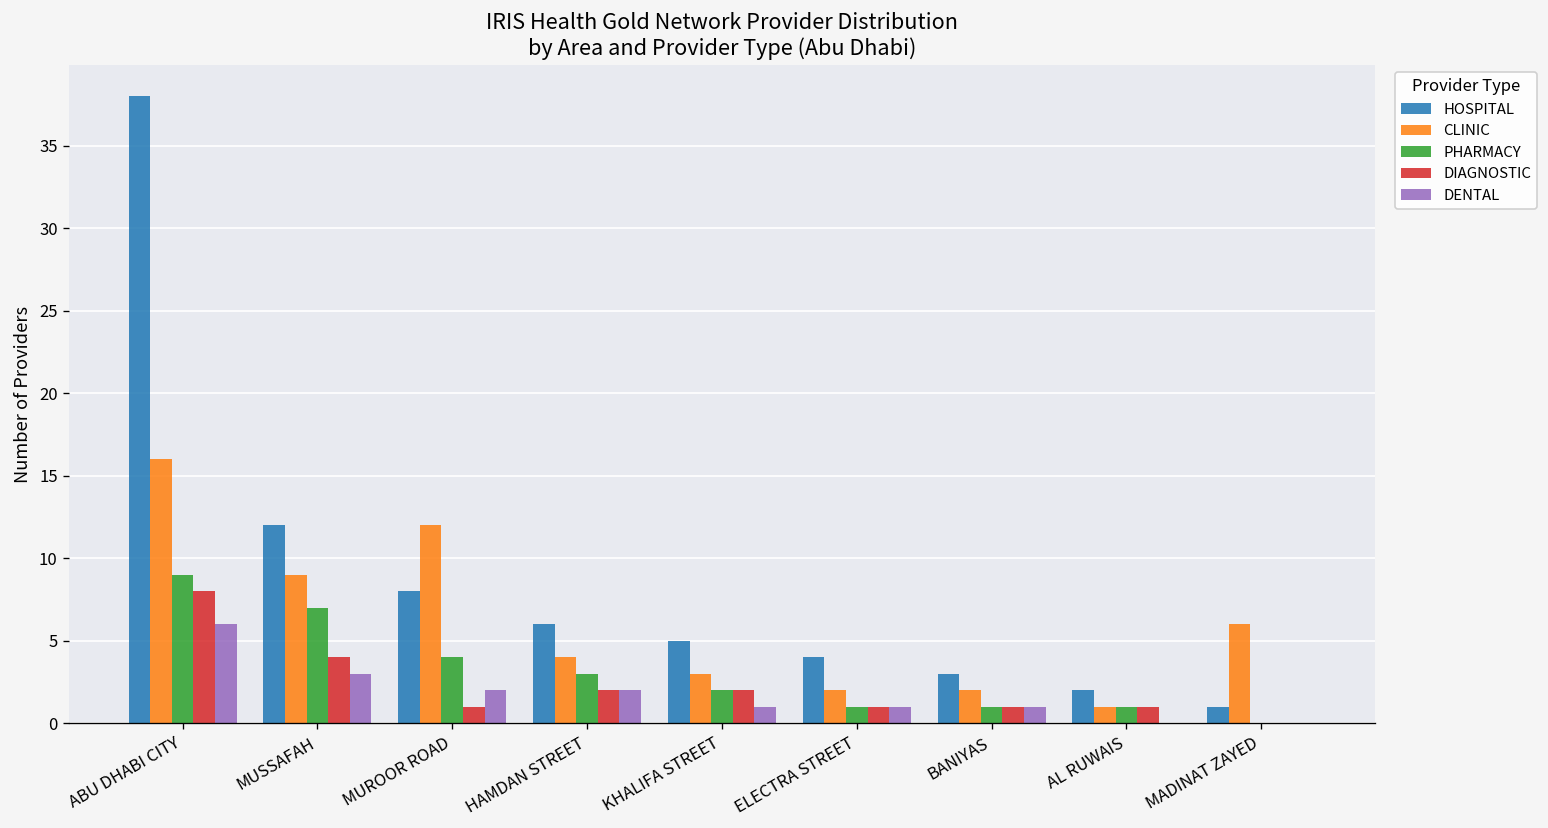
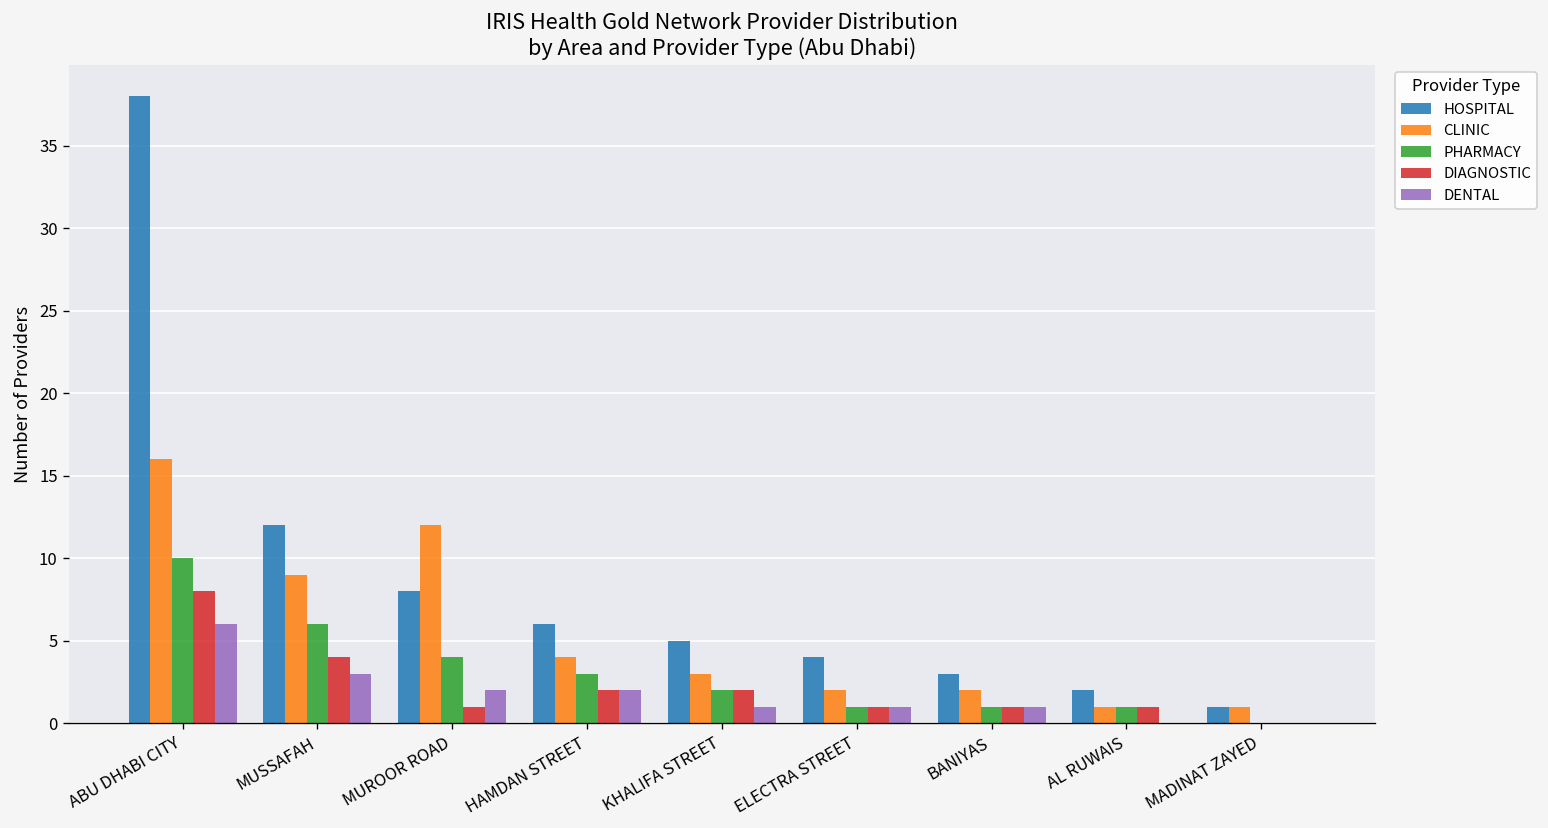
  {
    "HOSPITAL": {
      "ABU DHABI CITY": 38,
      "MUSSAFAH": 12,
      "MUROOR ROAD": 8,
      "HAMDAN STREET": 6,
      "KHALIFA STREET": 5,
      "ELECTRA STREET": 4,
      "BANIYAS": 3,
      "AL RUWAIS": 2,
      "MADINAT ZAYED": 1
    },
    "CLINIC": {
      "ABU DHABI CITY": 16,
      "MUSSAFAH": 9,
      "MUROOR ROAD": 12,
      "HAMDAN STREET": 4,
      "KHALIFA STREET": 3,
      "ELECTRA STREET": 2,
      "BANIYAS": 2,
      "AL RUWAIS": 1,
-     "MADINAT ZAYED": 6
+     "MADINAT ZAYED": 1
    },
    "PHARMACY": {
-     "ABU DHABI CITY": 9,
-     "MUSSAFAH": 7,
+     "ABU DHABI CITY": 10,
+     "MUSSAFAH": 6,
      "MUROOR ROAD": 4,
      "HAMDAN STREET": 3,
      "KHALIFA STREET": 2,
      "ELECTRA STREET": 1,
      "BANIYAS": 1,
      "AL RUWAIS": 1,
      "MADINAT ZAYED": 0
    },
    "DIAGNOSTIC": {
      "ABU DHABI CITY": 8,
      "MUSSAFAH": 4,
      "MUROOR ROAD": 1,
      "HAMDAN STREET": 2,
      "KHALIFA STREET": 2,
      "ELECTRA STREET": 1,
      "BANIYAS": 1,
      "AL RUWAIS": 1,
      "MADINAT ZAYED": 0
    },
    "DENTAL": {
      "ABU DHABI CITY": 6,
      "MUSSAFAH": 3,
      "MUROOR ROAD": 2,
      "HAMDAN STREET": 2,
      "KHALIFA STREET": 1,
      "ELECTRA STREET": 1,
      "BANIYAS": 1,
      "AL RUWAIS": 0,
      "MADINAT ZAYED": 0
    }
  }
